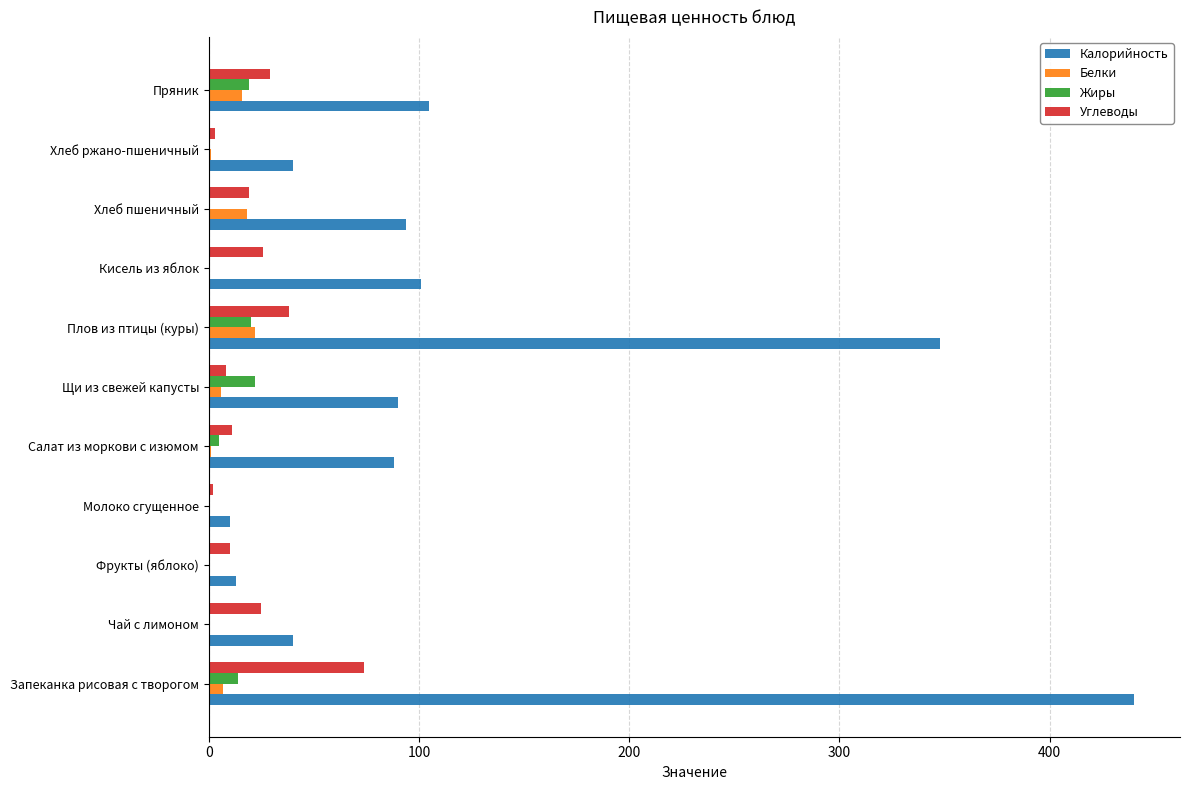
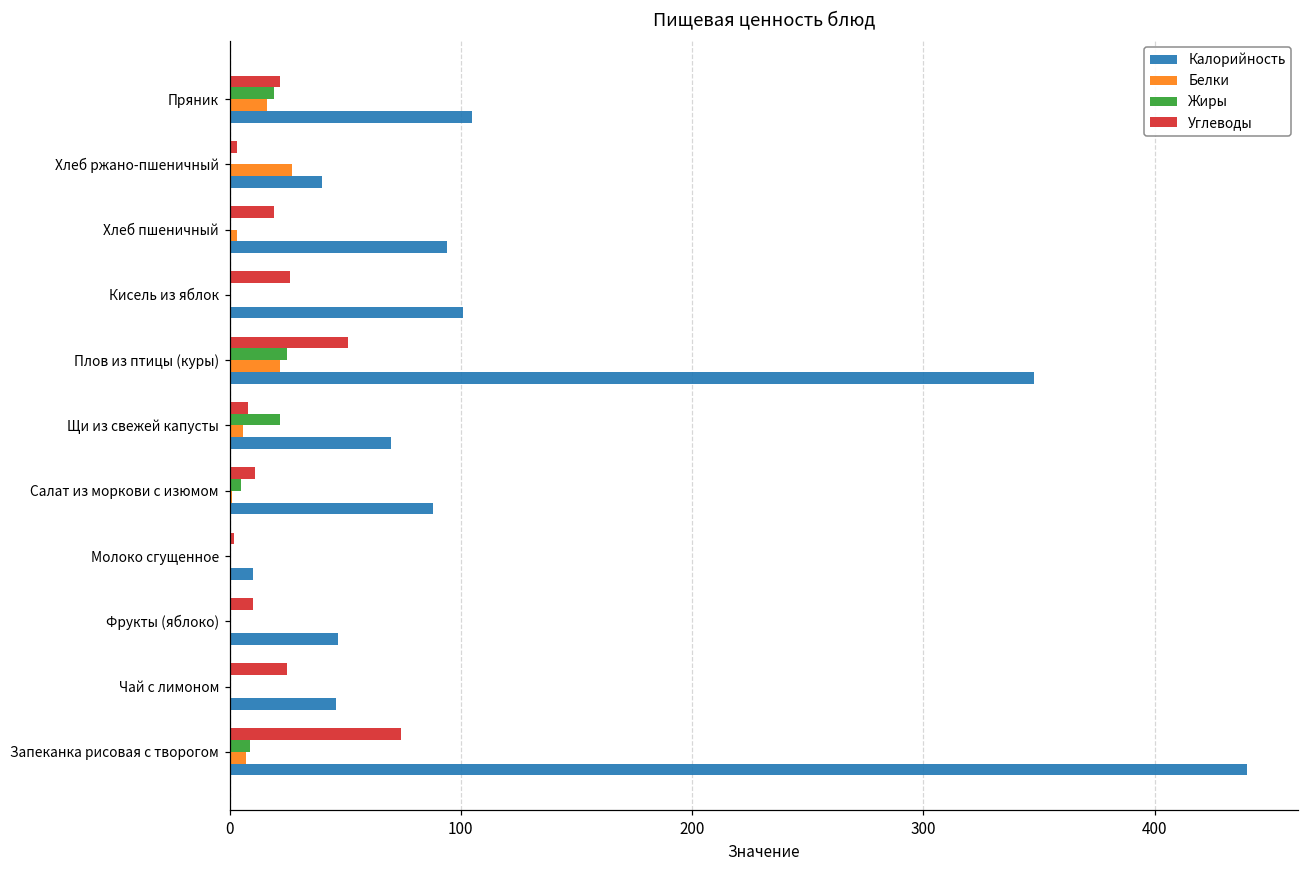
  {
    "Калорийность": {
      "Пряник": 105,
      "Хлеб ржано-пшеничный": 40,
      "Хлеб пшеничный": 94,
      "Кисель из яблок": 101,
      "Плов из птицы (куры)": 348,
-     "Щи из свежей капусты": 90,
+     "Щи из свежей капусты": 70,
      "Салат из моркови с изюмом": 88,
      "Молоко сгущенное": 10,
-     "Фрукты (яблоко)": 13,
-     "Чай с лимоном": 40,
+     "Фрукты (яблоко)": 47,
+     "Чай с лимоном": 46,
      "Запеканка рисовая с творогом": 440
    },
    "Белки": {
      "Пряник": 16,
-     "Хлеб ржано-пшеничный": 1,
-     "Хлеб пшеничный": 18,
+     "Хлеб ржано-пшеничный": 27,
+     "Хлеб пшеничный": 3,
      "Кисель из яблок": 0,
      "Плов из птицы (куры)": 22,
      "Щи из свежей капусты": 6,
      "Молоко сгущенное": 0,
      "Фрукты (яблоко)": 0,
      "Чай с лимоном": 0,
      "Запеканка рисовая с творогом": 7
    },
    "Жиры": {
      "Пряник": 19,
      "Хлеб ржано-пшеничный": 0,
      "Хлеб пшеничный": 0,
      "Кисель из яблок": 0,
-     "Плов из птицы (куры)": 20,
+     "Плов из птицы (куры)": 25,
      "Щи из свежей капусты": 22,
      "Салат из моркови с изюмом": 5,
      "Молоко сгущенное": 0,
      "Фрукты (яблоко)": 0,
      "Чай с лимоном": 0,
-     "Запеканка рисовая с творогом": 14
+     "Запеканка рисовая с творогом": 9
    },
    "Углеводы": {
-     "Пряник": 29,
+     "Пряник": 22,
      "Хлеб ржано-пшеничный": 3,
      "Хлеб пшеничный": 19,
      "Кисель из яблок": 26,
-     "Плов из птицы (куры)": 38,
+     "Плов из птицы (куры)": 51,
      "Щи из свежей капусты": 8,
      "Салат из моркови с изюмом": 11,
      "Молоко сгущенное": 2,
      "Фрукты (яблоко)": 10,
      "Чай с лимоном": 25,
      "Запеканка рисовая с творогом": 74
    }
  }
